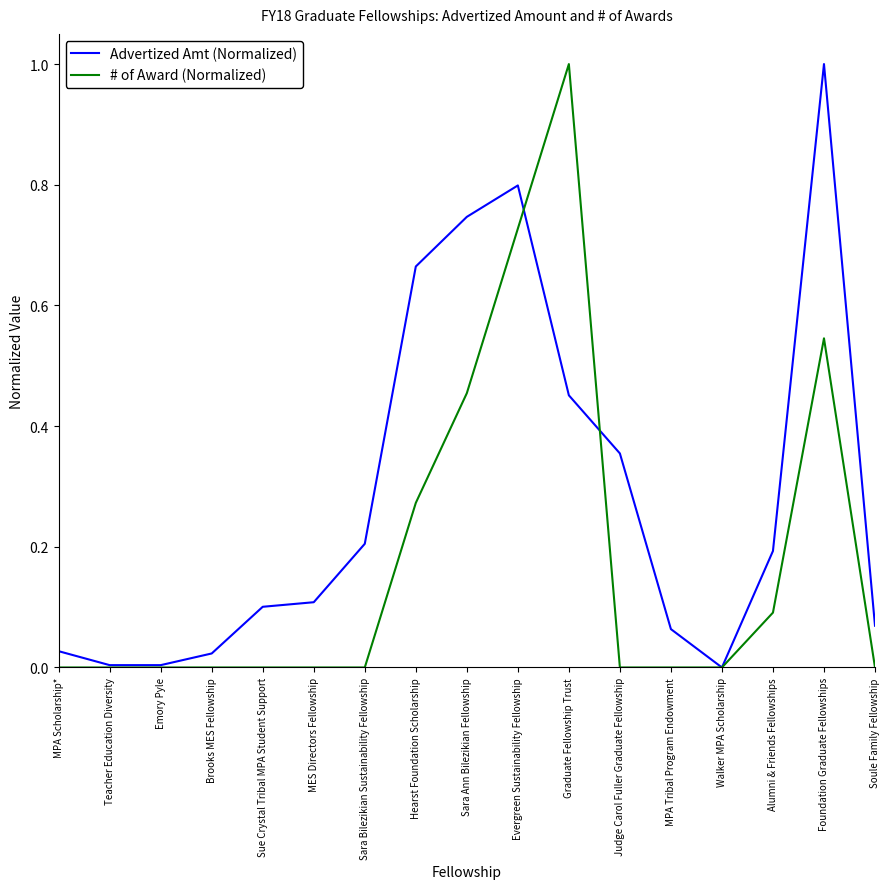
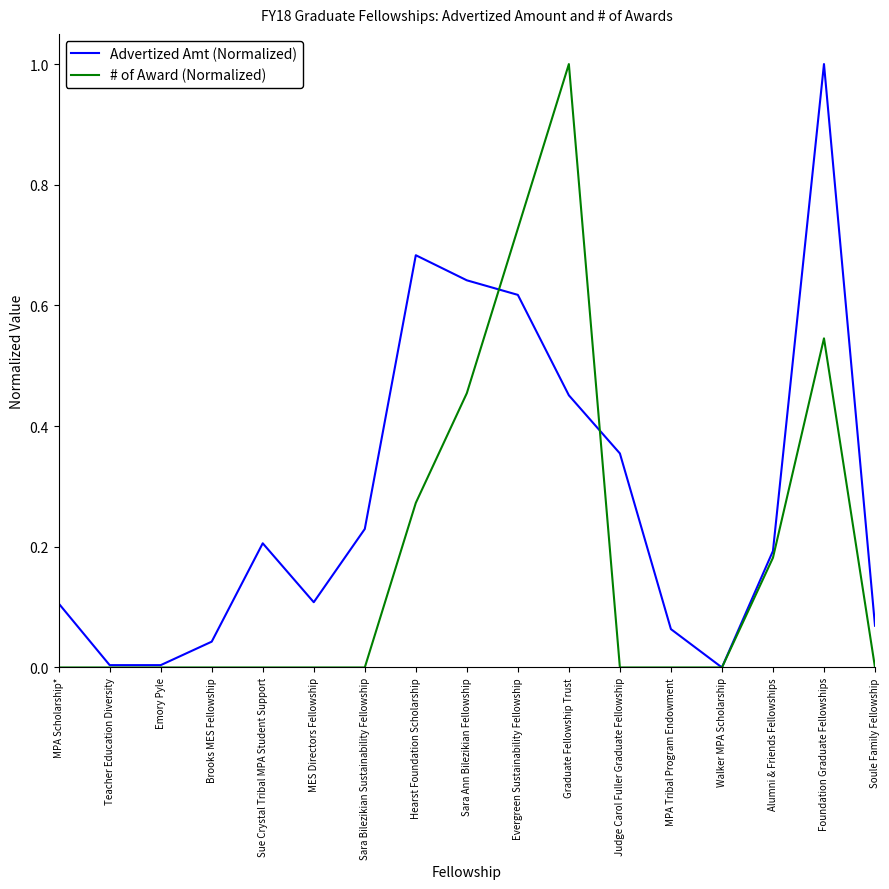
  {
    "Advertized Amt (Normalized)": {
-     "MPA Scholarship*": 0.03,
-     "Brooks MES Fellowship": 0.02,
-     "Sue Crystal Tribal MPA Student Support": 0.10,
+     "MPA Scholarship*": 0.11,
+     "Brooks MES Fellowship": 0.04,
+     "Sue Crystal Tribal MPA Student Support": 0.21,
      "MES Directors Fellowship": 0.11,
-     "Sara Bilezikian Sustainability Fellowship": 0.20,
-     "Hearst Foundation Scholarship": 0.66,
-     "Sara Ann Bilezikian Fellowship": 0.75,
-     "Evergreen Sustainability Fellowship": 0.80,
+     "Sara Bilezikian Sustainability Fellowship": 0.23,
+     "Hearst Foundation Scholarship": 0.68,
+     "Sara Ann Bilezikian Fellowship": 0.64,
+     "Evergreen Sustainability Fellowship": 0.62,
      "Graduate Fellowship Trust": 0.45,
      "Judge Carol Fuller Graduate Fellowship": 0.35,
      "MPA Tribal Program Endowment": 0.06,
      "Alumni & Friends Fellowships": 0.19,
      "Foundation Graduate Fellowships": 1.00,
      "Soule Family Fellowship": 0.07
    },
    "# of Award (Normalized)": {
      "MPA Scholarship*": 0.00,
      "Brooks MES Fellowship": 0.00,
      "Sue Crystal Tribal MPA Student Support": 0.00,
      "MES Directors Fellowship": 0.00,
      "Sara Bilezikian Sustainability Fellowship": 0.00,
      "Hearst Foundation Scholarship": 0.27,
      "Sara Ann Bilezikian Fellowship": 0.45,
      "Evergreen Sustainability Fellowship": 0.73,
      "Graduate Fellowship Trust": 1.00,
      "Judge Carol Fuller Graduate Fellowship": 0.00,
      "MPA Tribal Program Endowment": 0.00,
-     "Alumni & Friends Fellowships": 0.09,
+     "Alumni & Friends Fellowships": 0.18,
      "Foundation Graduate Fellowships": 0.55,
      "Soule Family Fellowship": 0.00
    }
  }
